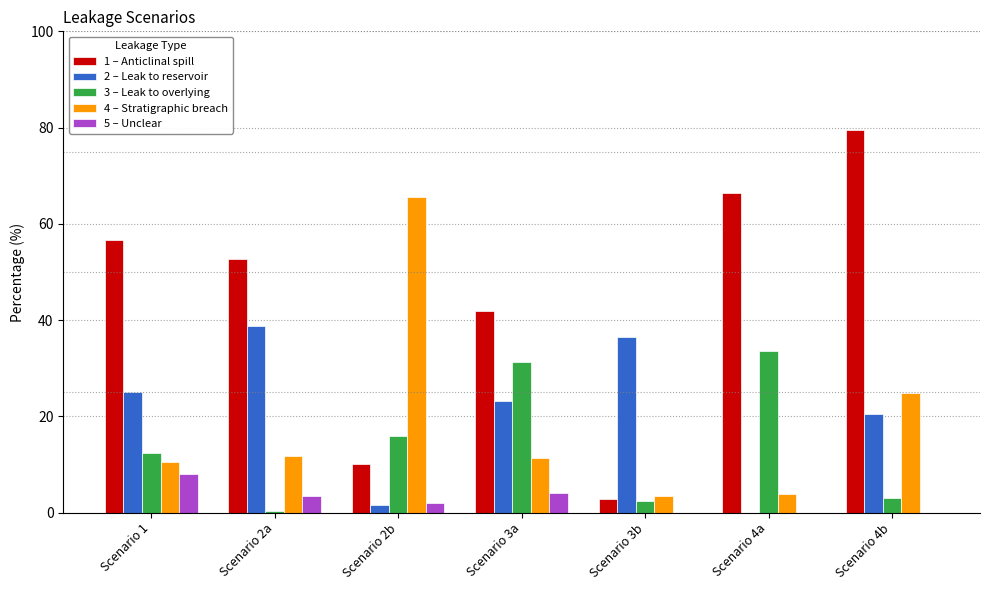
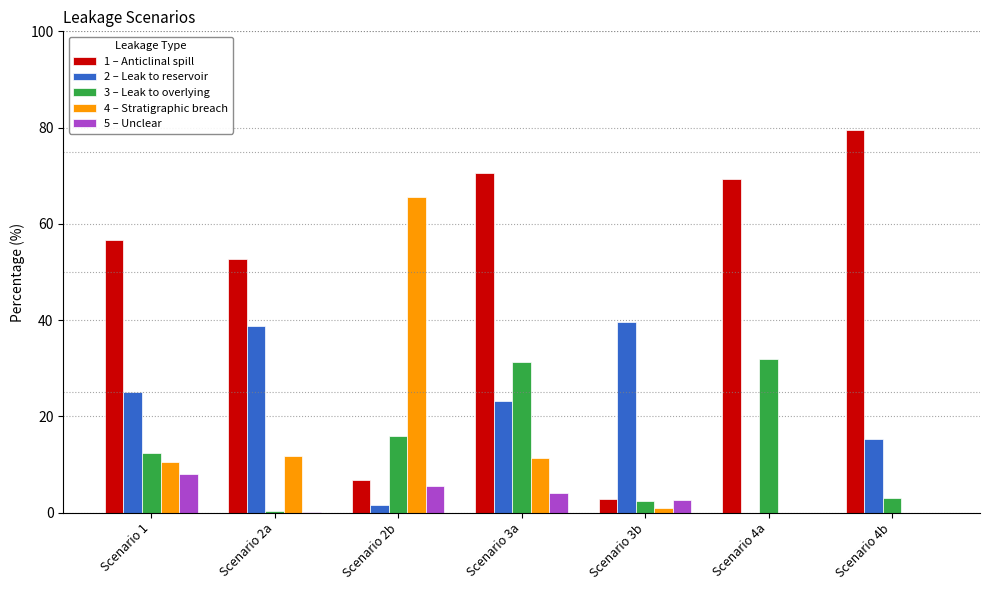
  {
    "1 – Anticlinal spill": {
      "Scenario 1": 57,
      "Scenario 2a": 53,
-     "Scenario 2b": 10,
-     "Scenario 3a": 42,
+     "Scenario 2b": 7,
+     "Scenario 3a": 71,
      "Scenario 3b": 3,
-     "Scenario 4a": 66,
+     "Scenario 4a": 69,
      "Scenario 4b": 79
    },
    "2 – Leak to reservoir": {
      "Scenario 1": 25,
      "Scenario 2a": 39,
      "Scenario 2b": 2,
      "Scenario 3a": 23,
-     "Scenario 3b": 37,
-     "Scenario 4b": 21
+     "Scenario 3b": 40,
+     "Scenario 4b": 15
    },
    "3 – Leak to overlying": {
      "Scenario 1": 12,
      "Scenario 2b": 16,
      "Scenario 3a": 31,
      "Scenario 3b": 2,
-     "Scenario 4a": 34,
+     "Scenario 4a": 32,
      "Scenario 4b": 3
    },
    "4 – Stratigraphic breach": {
      "Scenario 1": 11,
      "Scenario 2a": 12,
      "Scenario 2b": 66,
      "Scenario 3a": 11,
-     "Scenario 3b": 3,
-     "Scenario 4a": 4,
-     "Scenario 4b": 25
+     "Scenario 3b": 1,
+     "Scenario 4a": 0,
+     "Scenario 4b": 0
    },
    "5 – Unclear": {
      "Scenario 1": 8,
-     "Scenario 2a": 3,
-     "Scenario 2b": 2,
+     "Scenario 2a": 0,
+     "Scenario 2b": 6,
      "Scenario 3a": 4,
-     "Scenario 3b": 0,
+     "Scenario 3b": 3,
      "Scenario 4a": 0,
      "Scenario 4b": 0
    }
  }
